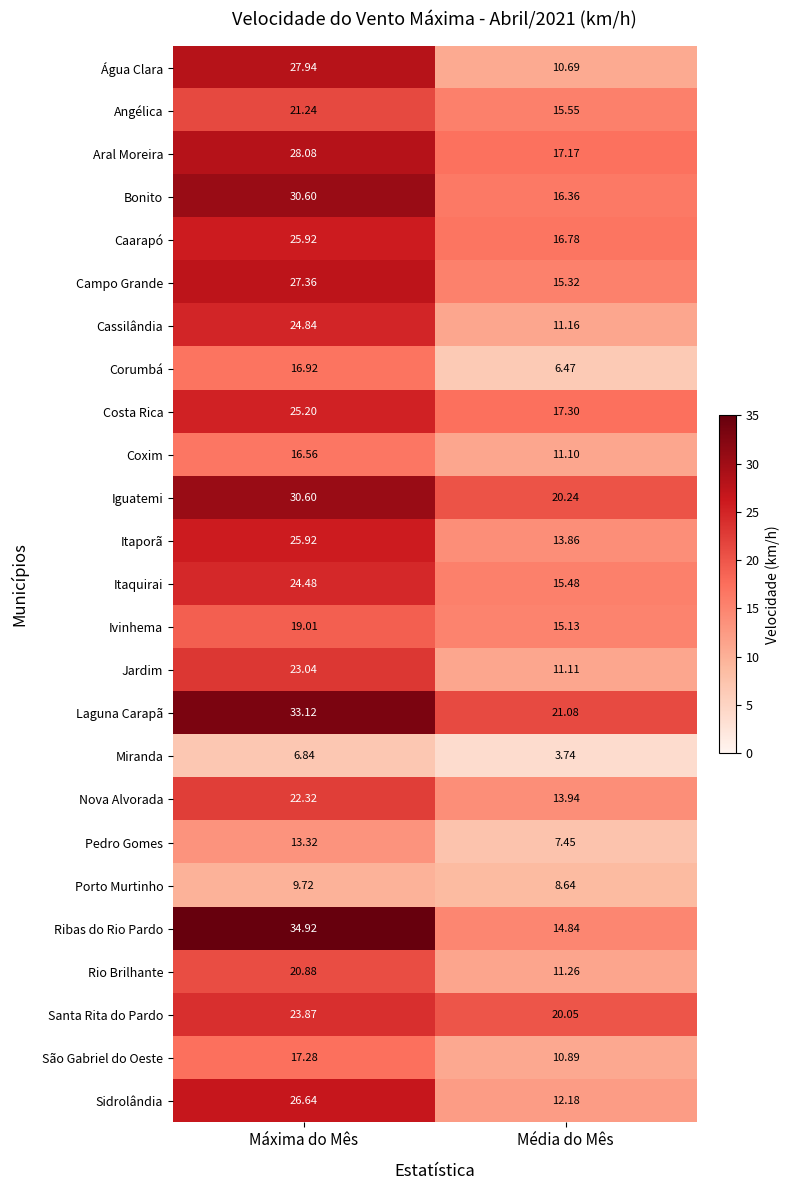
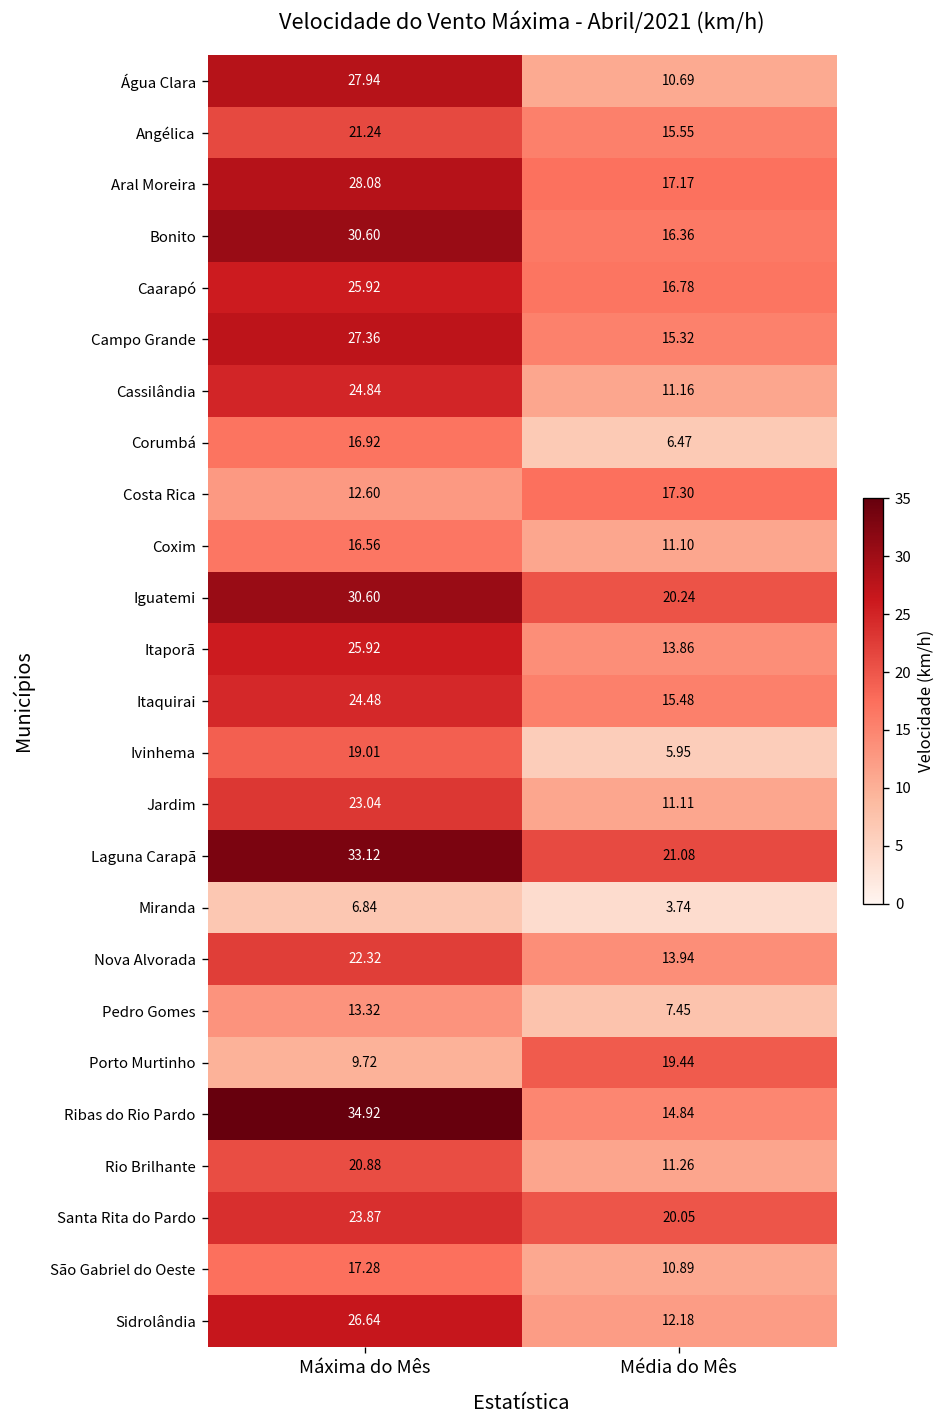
  {
    "Água Clara": {
      "Máxima do Mês": 27.94,
      "Média do Mês": 10.69
    },
    "Angélica": {
      "Máxima do Mês": 21.24,
      "Média do Mês": 15.55
    },
    "Aral Moreira": {
      "Máxima do Mês": 28.08,
      "Média do Mês": 17.17
    },
    "Bonito": {
      "Máxima do Mês": 30.60,
      "Média do Mês": 16.36
    },
    "Caarapó": {
      "Máxima do Mês": 25.92,
      "Média do Mês": 16.78
    },
    "Campo Grande": {
      "Máxima do Mês": 27.36,
      "Média do Mês": 15.32
    },
    "Cassilândia": {
      "Máxima do Mês": 24.84,
      "Média do Mês": 11.16
    },
    "Corumbá": {
      "Máxima do Mês": 16.92,
      "Média do Mês": 6.47
    },
    "Costa Rica": {
-     "Máxima do Mês": 25.20,
+     "Máxima do Mês": 12.60,
      "Média do Mês": 17.30
    },
    "Coxim": {
      "Máxima do Mês": 16.56,
      "Média do Mês": 11.10
    },
    "Iguatemi": {
      "Máxima do Mês": 30.60,
      "Média do Mês": 20.24
    },
    "Itaporã": {
      "Máxima do Mês": 25.92,
      "Média do Mês": 13.86
    },
    "Itaquirai": {
      "Máxima do Mês": 24.48,
      "Média do Mês": 15.48
    },
    "Ivinhema": {
      "Máxima do Mês": 19.01,
-     "Média do Mês": 15.13
+     "Média do Mês": 5.95
    },
    "Jardim": {
      "Máxima do Mês": 23.04,
      "Média do Mês": 11.11
    },
    "Laguna Carapã": {
      "Máxima do Mês": 33.12,
      "Média do Mês": 21.08
    },
    "Miranda": {
      "Máxima do Mês": 6.84,
      "Média do Mês": 3.74
    },
    "Nova Alvorada": {
      "Máxima do Mês": 22.32,
      "Média do Mês": 13.94
    },
    "Pedro Gomes": {
      "Máxima do Mês": 13.32,
      "Média do Mês": 7.45
    },
    "Porto Murtinho": {
      "Máxima do Mês": 9.72,
-     "Média do Mês": 8.64
+     "Média do Mês": 19.44
    },
    "Ribas do Rio Pardo": {
      "Máxima do Mês": 34.92,
      "Média do Mês": 14.84
    },
    "Rio Brilhante": {
      "Máxima do Mês": 20.88,
      "Média do Mês": 11.26
    },
    "Santa Rita do Pardo": {
      "Máxima do Mês": 23.87,
      "Média do Mês": 20.05
    },
    "São Gabriel do Oeste": {
      "Máxima do Mês": 17.28,
      "Média do Mês": 10.89
    },
    "Sidrolândia": {
      "Máxima do Mês": 26.64,
      "Média do Mês": 12.18
    }
  }
